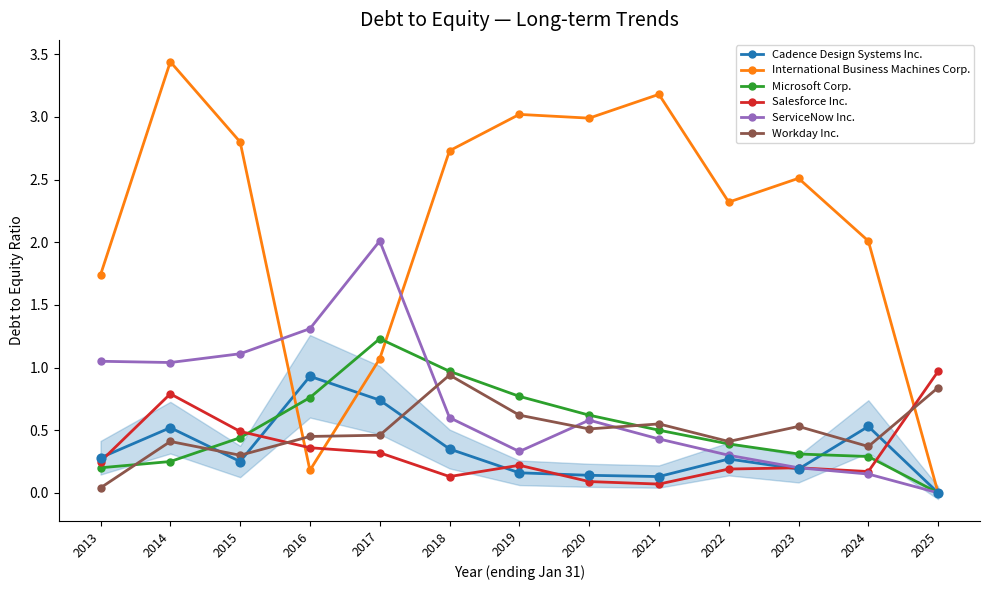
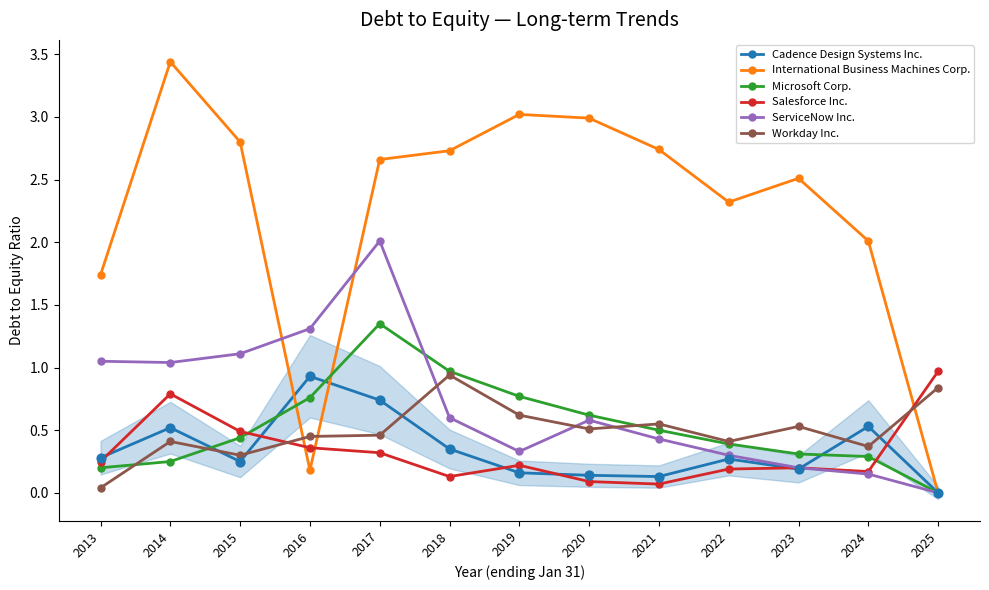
  {
    "International Business Machines Corp.": {
      "2013": 1.74,
      "2014": 3.44,
      "2015": 2.80,
      "2016": 0.18,
-     "2017": 1.07,
+     "2017": 2.66,
      "2018": 2.73,
      "2019": 3.02,
      "2020": 2.99,
-     "2021": 3.18,
+     "2021": 2.74,
      "2022": 2.32,
      "2023": 2.51,
      "2024": 2.01
    },
    "Microsoft Corp.": {
      "2013": 0.20,
      "2014": 0.25,
      "2015": 0.44,
      "2016": 0.76,
-     "2017": 1.23,
+     "2017": 1.35,
      "2018": 0.97,
      "2019": 0.77,
      "2020": 0.62,
      "2021": 0.50,
      "2024": 0.29
    },
    "Salesforce Inc.": {
      "2013": 0.25,
      "2014": 0.79,
      "2015": 0.49,
      "2016": 0.36,
      "2017": 0.32,
      "2018": 0.13,
      "2019": 0.22,
      "2020": 0.09,
      "2021": 0.07,
      "2022": 0.19,
      "2025": 0.97
    },
    "ServiceNow Inc.": {
      "2013": 1.05,
      "2014": 1.04,
      "2015": 1.11,
      "2016": 1.31,
      "2017": 2.01,
      "2018": 0.60,
      "2019": 0.33,
      "2020": 0.58,
      "2021": 0.43,
      "2022": 0.30
    },
    "Workday Inc.": {
      "2013": 0.04,
      "2014": 0.41,
      "2015": 0.30,
      "2016": 0.45,
      "2017": 0.46,
      "2018": 0.94,
      "2019": 0.62,
      "2020": 0.51,
      "2021": 0.55,
      "2023": 0.53,
      "2024": 0.37,
      "2025": 0.84
    }
  }
